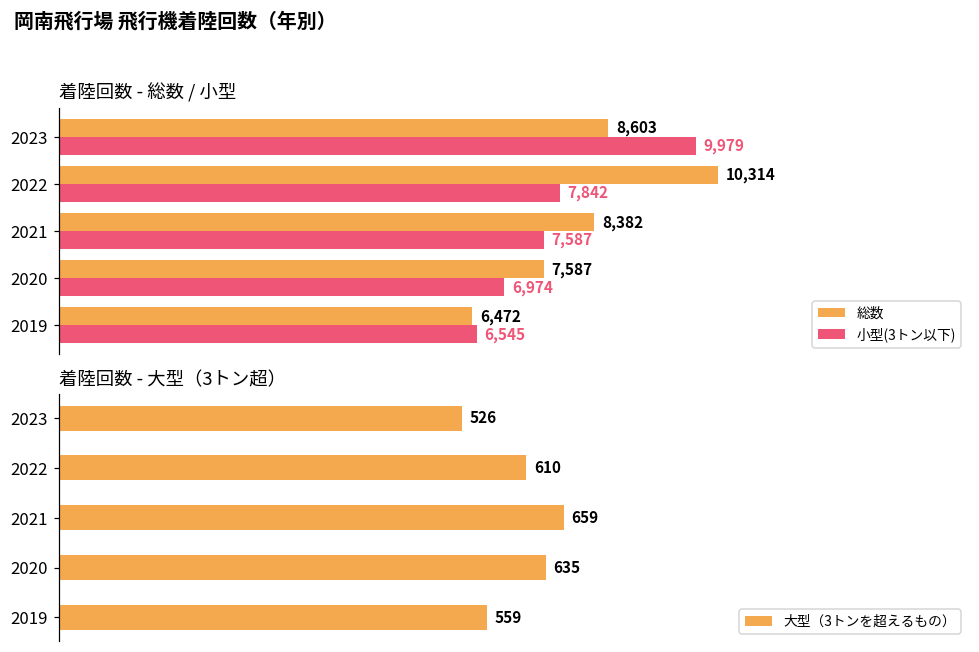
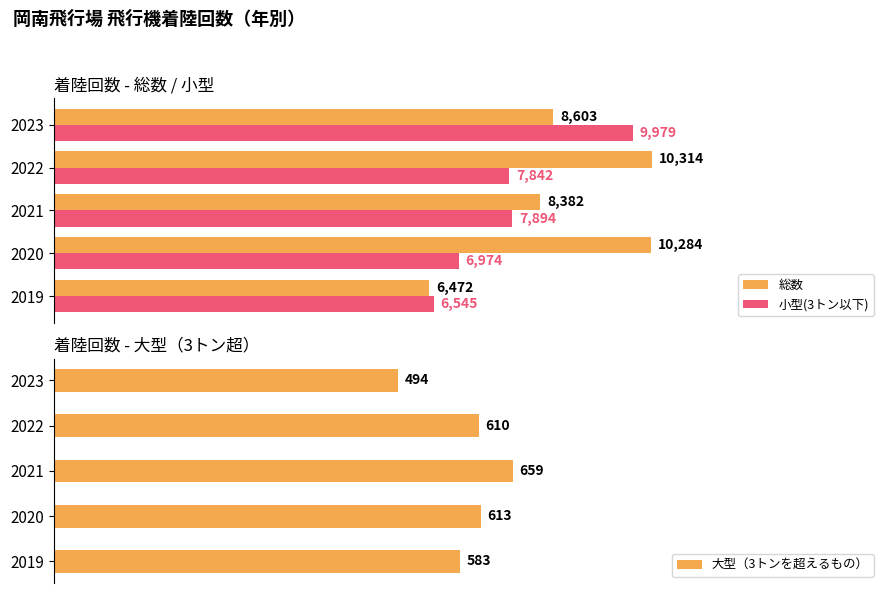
  {
    "着陸回数 - 総数 / 小型": {
      "総数": {
        "2023": "8,603",
        "2022": "10,314",
        "2021": "8,382",
-       "2020": "7,587",
+       "2020": "10,284",
        "2019": "6,472"
      },
      "小型(3トン以下)": {
        "2023": "9,979",
        "2022": "7,842",
-       "2021": "7,587",
+       "2021": "7,894",
        "2020": "6,974",
        "2019": "6,545"
      }
    },
    "着陸回数 - 大型（3トン超）": {
-     "2023": "526",
+     "2023": "494",
      "2022": "610",
      "2021": "659",
-     "2020": "635",
-     "2019": "559"
+     "2020": "613",
+     "2019": "583"
    }
  }
